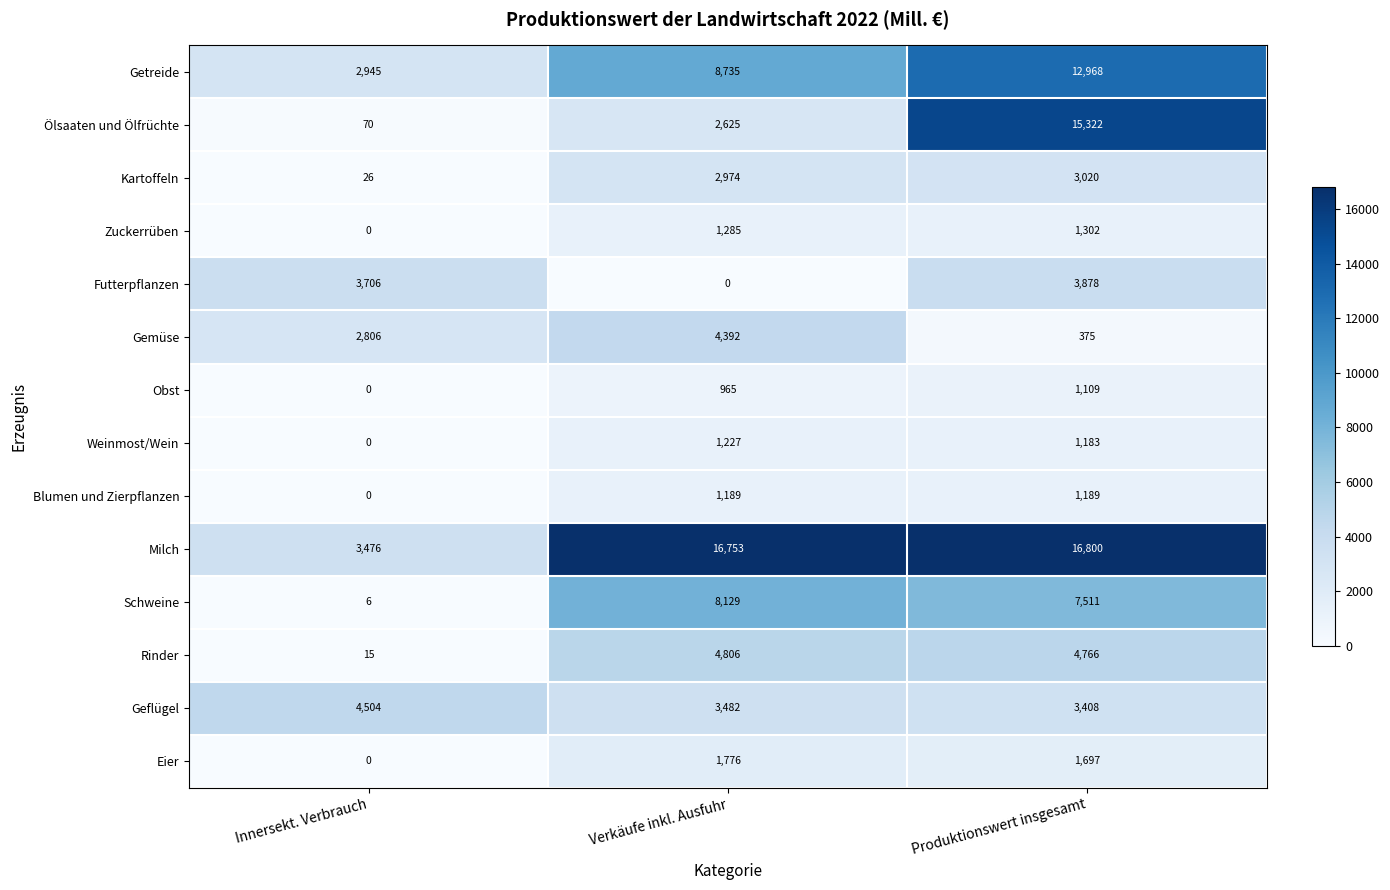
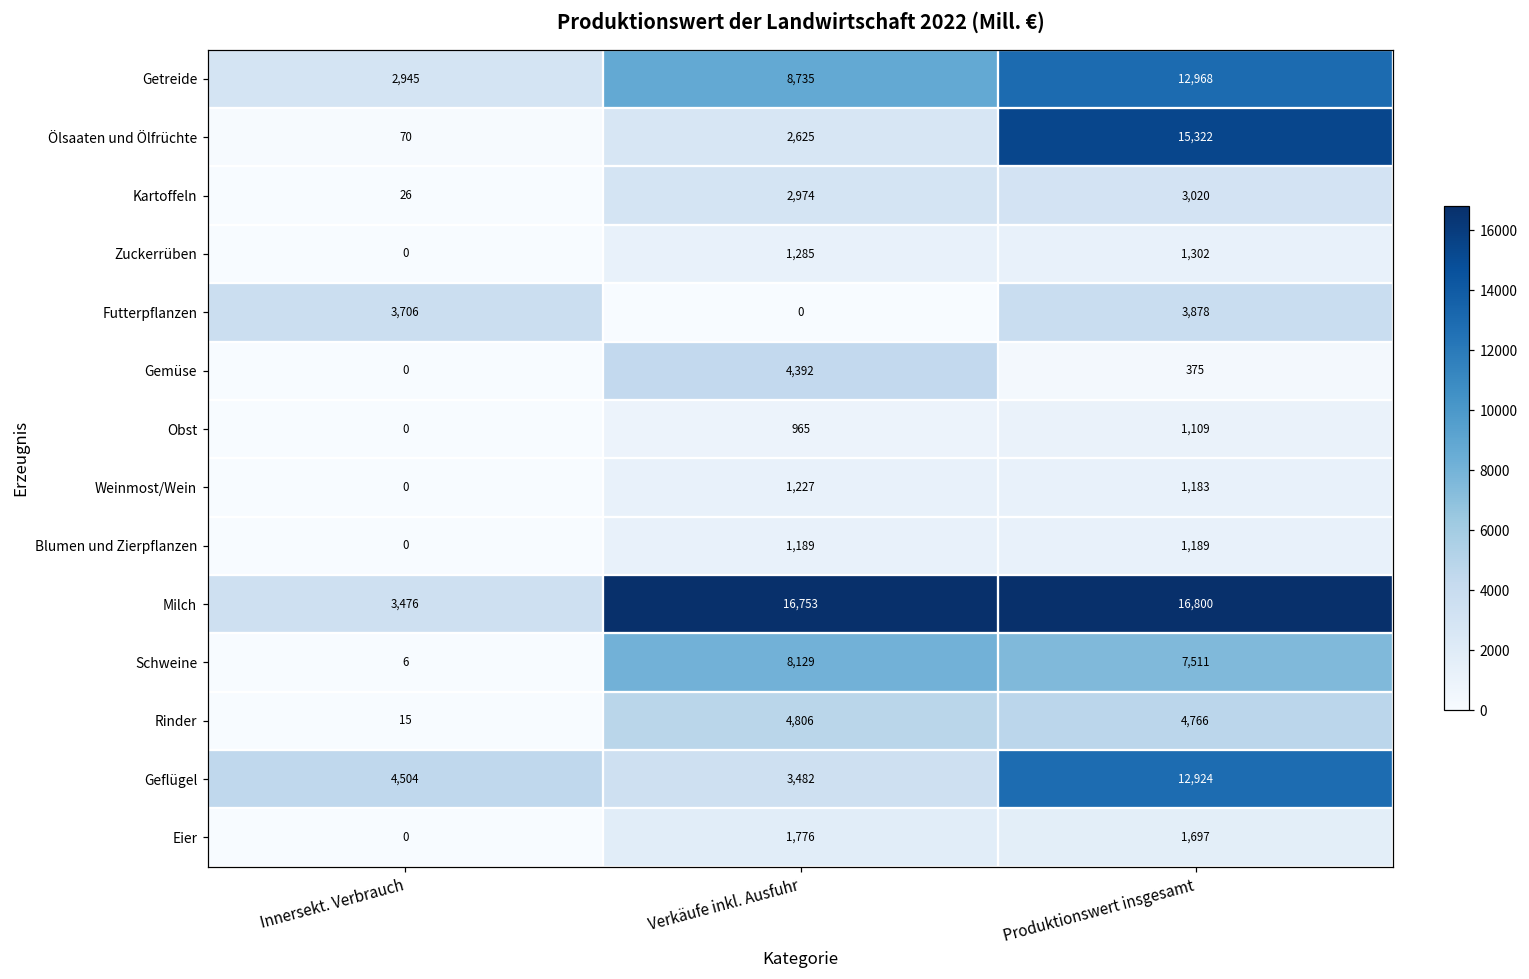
  {
    "Getreide": {
      "Innersekt. Verbrauch": "2,945",
      "Verkäufe inkl. Ausfuhr": "8,735",
      "Produktionswert insgesamt": "12,968"
    },
    "Ölsaaten und Ölfrüchte": {
      "Innersekt. Verbrauch": "70",
      "Verkäufe inkl. Ausfuhr": "2,625",
      "Produktionswert insgesamt": "15,322"
    },
    "Kartoffeln": {
      "Innersekt. Verbrauch": "26",
      "Verkäufe inkl. Ausfuhr": "2,974",
      "Produktionswert insgesamt": "3,020"
    },
    "Zuckerrüben": {
      "Innersekt. Verbrauch": "0",
      "Verkäufe inkl. Ausfuhr": "1,285",
      "Produktionswert insgesamt": "1,302"
    },
    "Futterpflanzen": {
      "Innersekt. Verbrauch": "3,706",
      "Verkäufe inkl. Ausfuhr": "0",
      "Produktionswert insgesamt": "3,878"
    },
    "Gemüse": {
-     "Innersekt. Verbrauch": "2,806",
+     "Innersekt. Verbrauch": "0",
      "Verkäufe inkl. Ausfuhr": "4,392",
      "Produktionswert insgesamt": "375"
    },
    "Obst": {
      "Innersekt. Verbrauch": "0",
      "Verkäufe inkl. Ausfuhr": "965",
      "Produktionswert insgesamt": "1,109"
    },
    "Weinmost/Wein": {
      "Innersekt. Verbrauch": "0",
      "Verkäufe inkl. Ausfuhr": "1,227",
      "Produktionswert insgesamt": "1,183"
    },
    "Blumen und Zierpflanzen": {
      "Innersekt. Verbrauch": "0",
      "Verkäufe inkl. Ausfuhr": "1,189",
      "Produktionswert insgesamt": "1,189"
    },
    "Milch": {
      "Innersekt. Verbrauch": "3,476",
      "Verkäufe inkl. Ausfuhr": "16,753",
      "Produktionswert insgesamt": "16,800"
    },
    "Schweine": {
      "Innersekt. Verbrauch": "6",
      "Verkäufe inkl. Ausfuhr": "8,129",
      "Produktionswert insgesamt": "7,511"
    },
    "Rinder": {
      "Innersekt. Verbrauch": "15",
      "Verkäufe inkl. Ausfuhr": "4,806",
      "Produktionswert insgesamt": "4,766"
    },
    "Geflügel": {
      "Innersekt. Verbrauch": "4,504",
      "Verkäufe inkl. Ausfuhr": "3,482",
-     "Produktionswert insgesamt": "3,408"
+     "Produktionswert insgesamt": "12,924"
    },
    "Eier": {
      "Innersekt. Verbrauch": "0",
      "Verkäufe inkl. Ausfuhr": "1,776",
      "Produktionswert insgesamt": "1,697"
    }
  }
